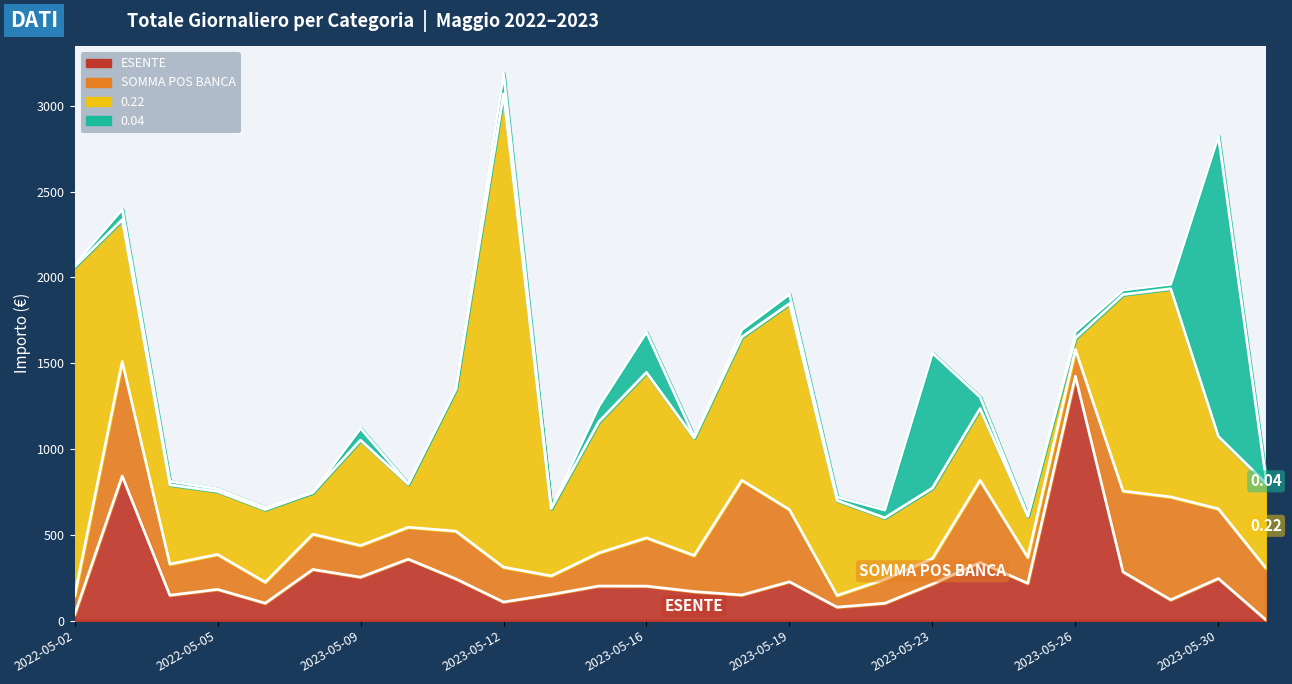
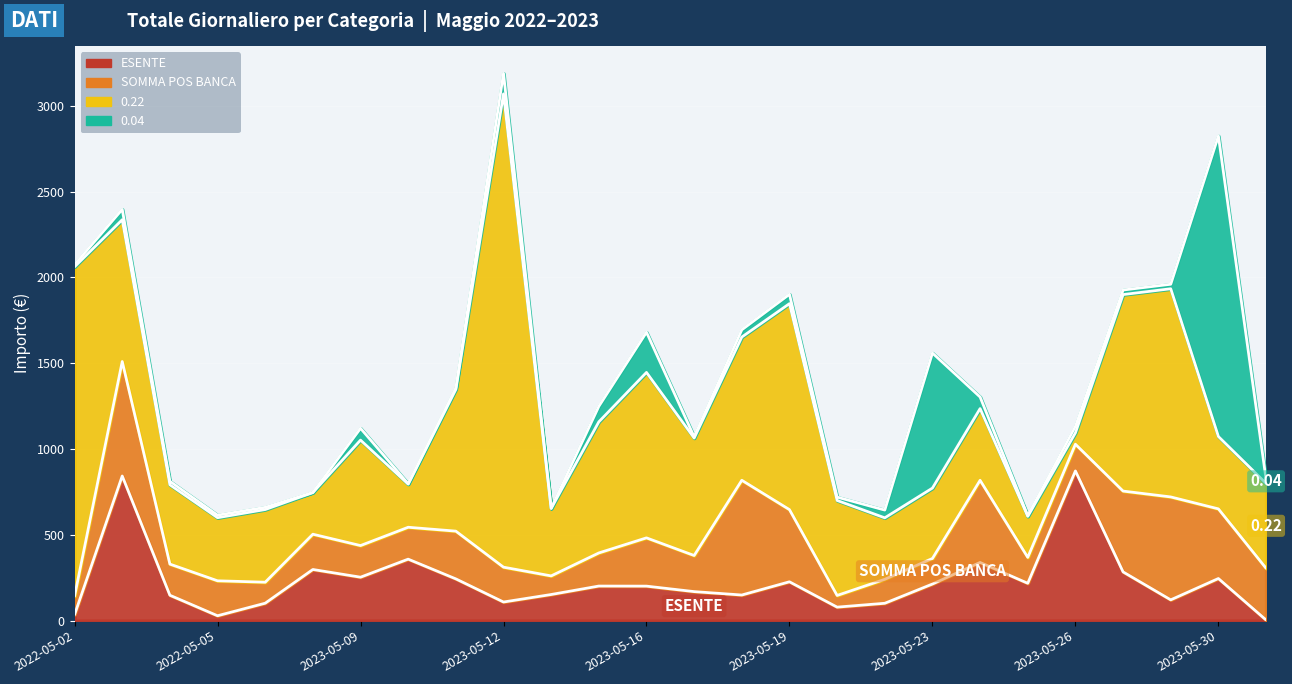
  {
    "ESENTE": {
      "2022-05-02": 30,
-     "2022-05-05": 180,
+     "2022-05-05": 30,
      "2023-05-09": 250,
      "2023-05-12": 110,
      "2023-05-16": 200,
      "2023-05-19": 230,
      "2023-05-23": 210,
-     "2023-05-26": 1420,
+     "2023-05-26": 870,
      "2023-05-30": 250
    },
    "SOMMA POS BANCA": {
      "2022-05-02": 110,
      "2022-05-05": 200,
      "2023-05-09": 180,
      "2023-05-12": 200,
      "2023-05-16": 280,
      "2023-05-19": 420,
      "2023-05-23": 150,
      "2023-05-26": 160,
      "2023-05-30": 410
    },
    "0.22": {
      "2023-05-09": 610,
      "2023-05-12": 2760,
      "2023-05-16": 960,
      "2023-05-19": 1200,
      "2023-05-23": 410,
      "2023-05-26": 70,
      "2023-05-30": 420
    },
    "0.04": {
      "2023-05-09": 70,
      "2023-05-12": 120,
      "2023-05-16": 230,
      "2023-05-19": 50,
      "2023-05-23": 790,
      "2023-05-26": 40,
      "2023-05-30": 1750
    }
  }
